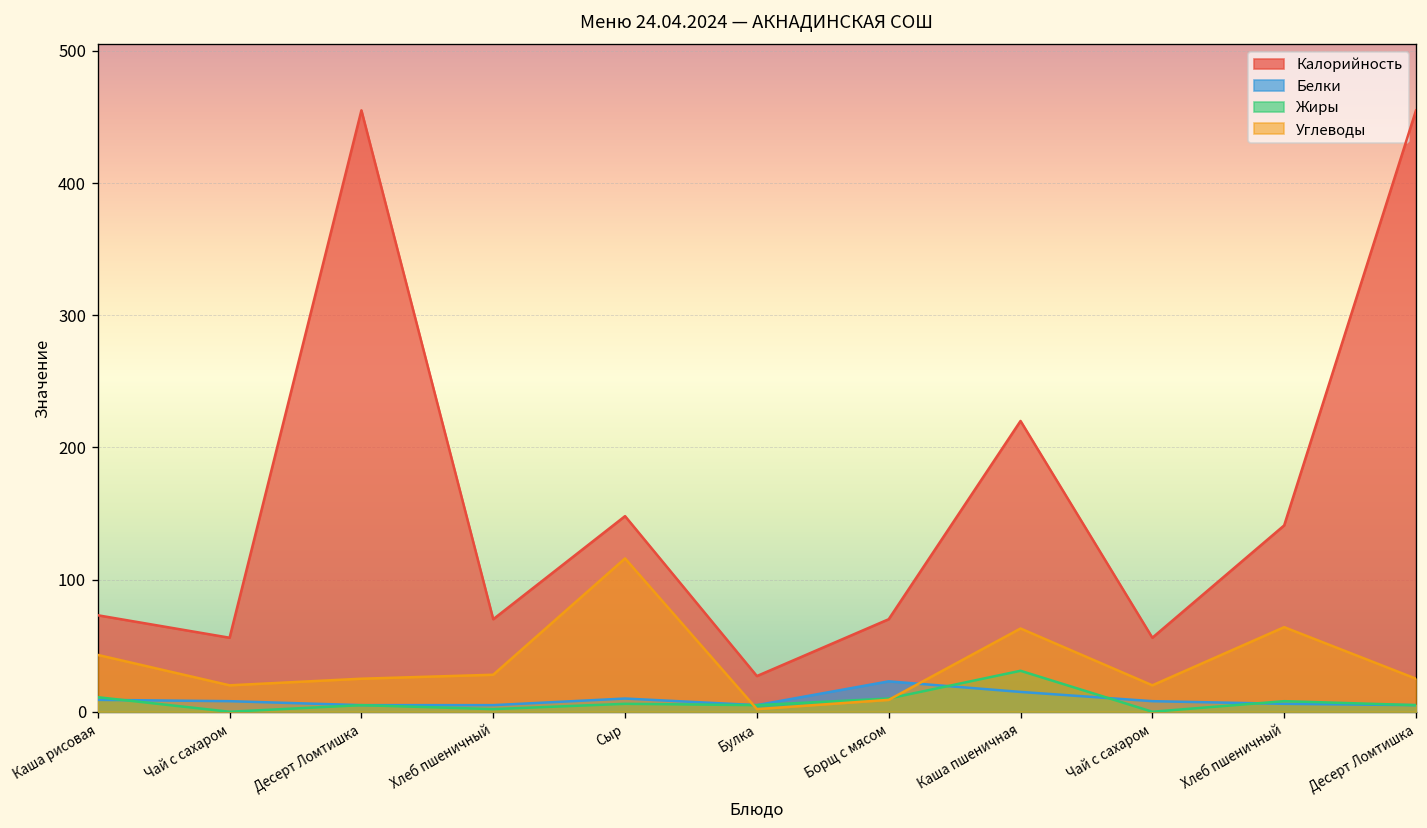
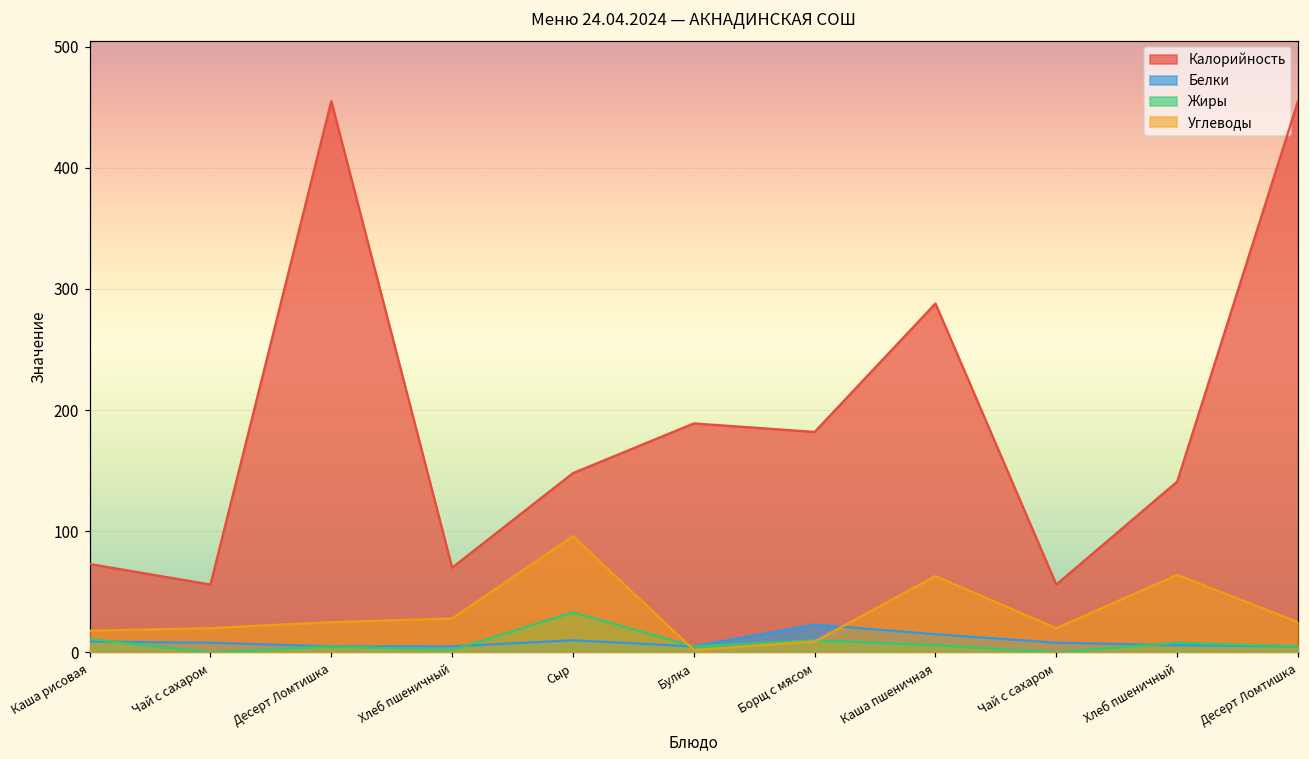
  {
    "Калорийность": {
      "Каша рисовая": 73,
      "Сыр": 148,
-     "Булка": 27,
-     "Борщ с мясом": 70,
-     "Каша пшеничная": 220
+     "Булка": 189,
+     "Борщ с мясом": 182,
+     "Каша пшеничная": 288
    },
    "Белки": {
      "Сыр": 10,
      "Борщ с мясом": 23,
      "Каша пшеничная": 15
    },
    "Жиры": {
-     "Сыр": 6,
-     "Каша пшеничная": 31
+     "Сыр": 33,
+     "Каша пшеничная": 6
    },
    "Углеводы": {
-     "Каша рисовая": 43,
-     "Сыр": 116,
+     "Каша рисовая": 18,
+     "Сыр": 96,
      "Булка": 2,
      "Каша пшеничная": 63
    }
  }
